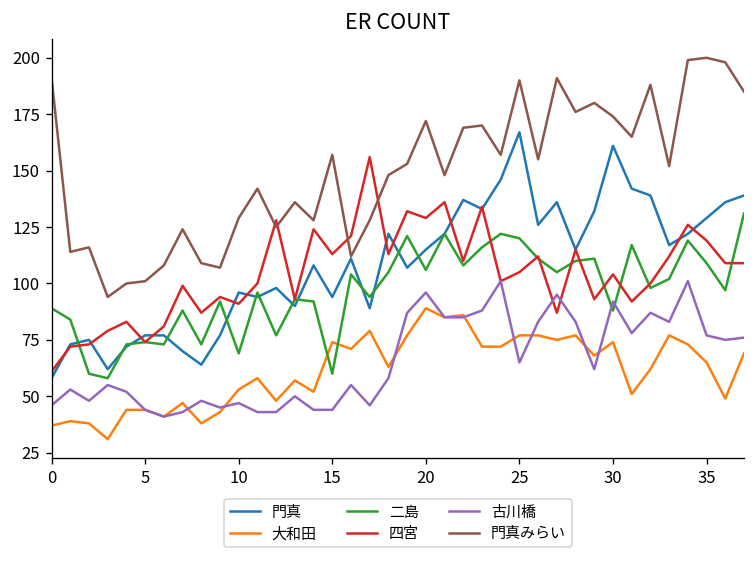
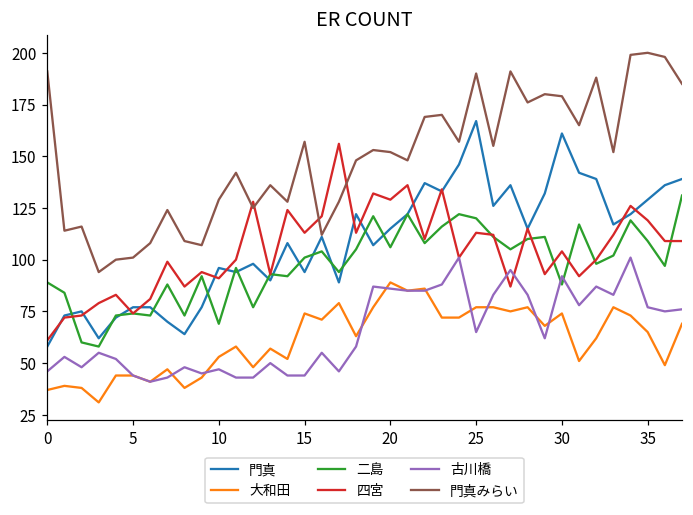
  {
    "門真": {
      "0": 58,
      "5": 77,
      "10": 96,
      "15": 94,
      "20": 115,
      "25": 167,
      "30": 161,
      "35": 129
    },
    "大和田": {
      "0": 37,
      "10": 53,
      "15": 74,
      "20": 89,
      "25": 77,
      "30": 74,
      "35": 65
    },
    "二島": {
      "0": 89,
      "10": 69,
-     "15": 60,
+     "15": 101,
      "20": 106,
      "25": 120,
      "30": 88,
      "35": 109
    },
    "四宮": {
      "0": 61,
      "10": 91,
      "15": 113,
      "20": 129,
-     "25": 105,
+     "25": 113,
      "30": 104,
      "35": 119
    },
    "古川橋": {
      "0": 46,
      "10": 47,
      "15": 44,
-     "20": 96,
+     "20": 86,
      "25": 65,
      "30": 92,
      "35": 77
    },
    "門真みらい": {
      "0": 191,
      "5": 101,
      "10": 129,
      "15": 157,
-     "20": 172,
+     "20": 152,
      "25": 190,
-     "30": 174,
+     "30": 179,
      "35": 200
    }
  }
